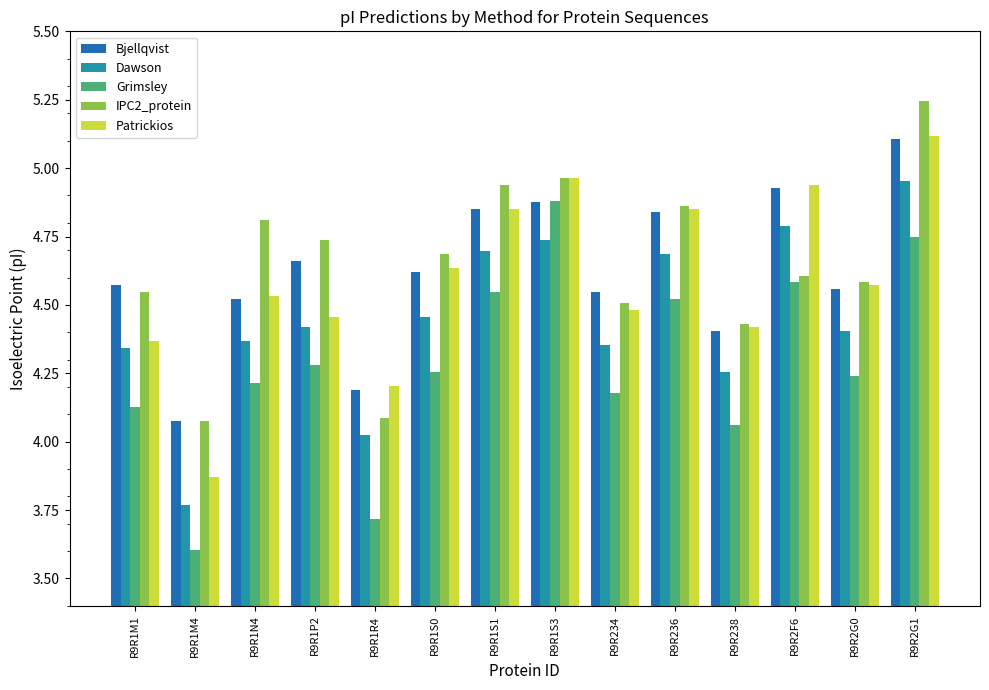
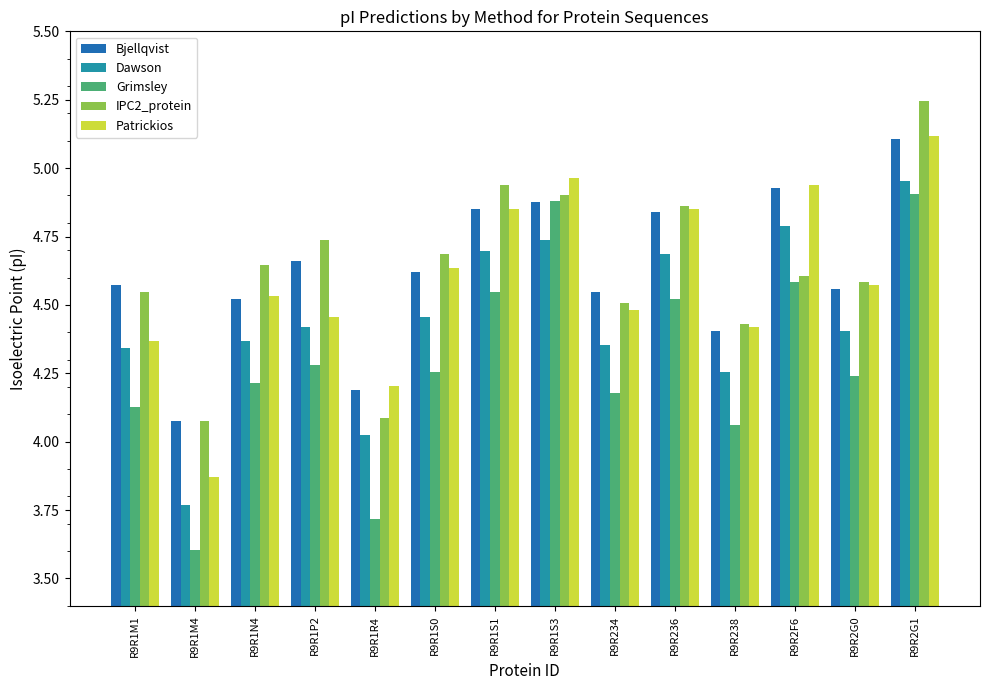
  {
    "Grimsley": {
      "R9R1M1": 4.13,
      "R9R1M4": 3.61,
      "R9R1N4": 4.22,
      "R9R1P2": 4.28,
      "R9R1R4": 3.72,
      "R9R1S0": 4.25,
      "R9R1S1": 4.55,
      "R9R1S3": 4.88,
      "R9R234": 4.18,
      "R9R236": 4.52,
      "R9R238": 4.06,
      "R9R2F6": 4.58,
      "R9R2G0": 4.24,
-     "R9R2G1": 4.75
+     "R9R2G1": 4.90
    },
    "IPC2_protein": {
      "R9R1M1": 4.55,
      "R9R1M4": 4.08,
-     "R9R1N4": 4.81,
+     "R9R1N4": 4.65,
      "R9R1P2": 4.74,
      "R9R1R4": 4.09,
      "R9R1S0": 4.69,
      "R9R1S1": 4.94,
-     "R9R1S3": 4.97,
+     "R9R1S3": 4.90,
      "R9R234": 4.51,
      "R9R236": 4.86,
      "R9R238": 4.43,
      "R9R2F6": 4.60,
      "R9R2G0": 4.58,
      "R9R2G1": 5.25
    },
    "Patrickios": {
      "R9R1M1": 4.37,
      "R9R1M4": 3.87,
      "R9R1N4": 4.53,
      "R9R1P2": 4.46,
      "R9R1R4": 4.20,
      "R9R1S0": 4.64,
      "R9R1S1": 4.85,
      "R9R1S3": 4.96,
      "R9R234": 4.48,
      "R9R236": 4.85,
      "R9R238": 4.42,
      "R9R2F6": 4.94,
      "R9R2G0": 4.57,
      "R9R2G1": 5.12
    }
  }
